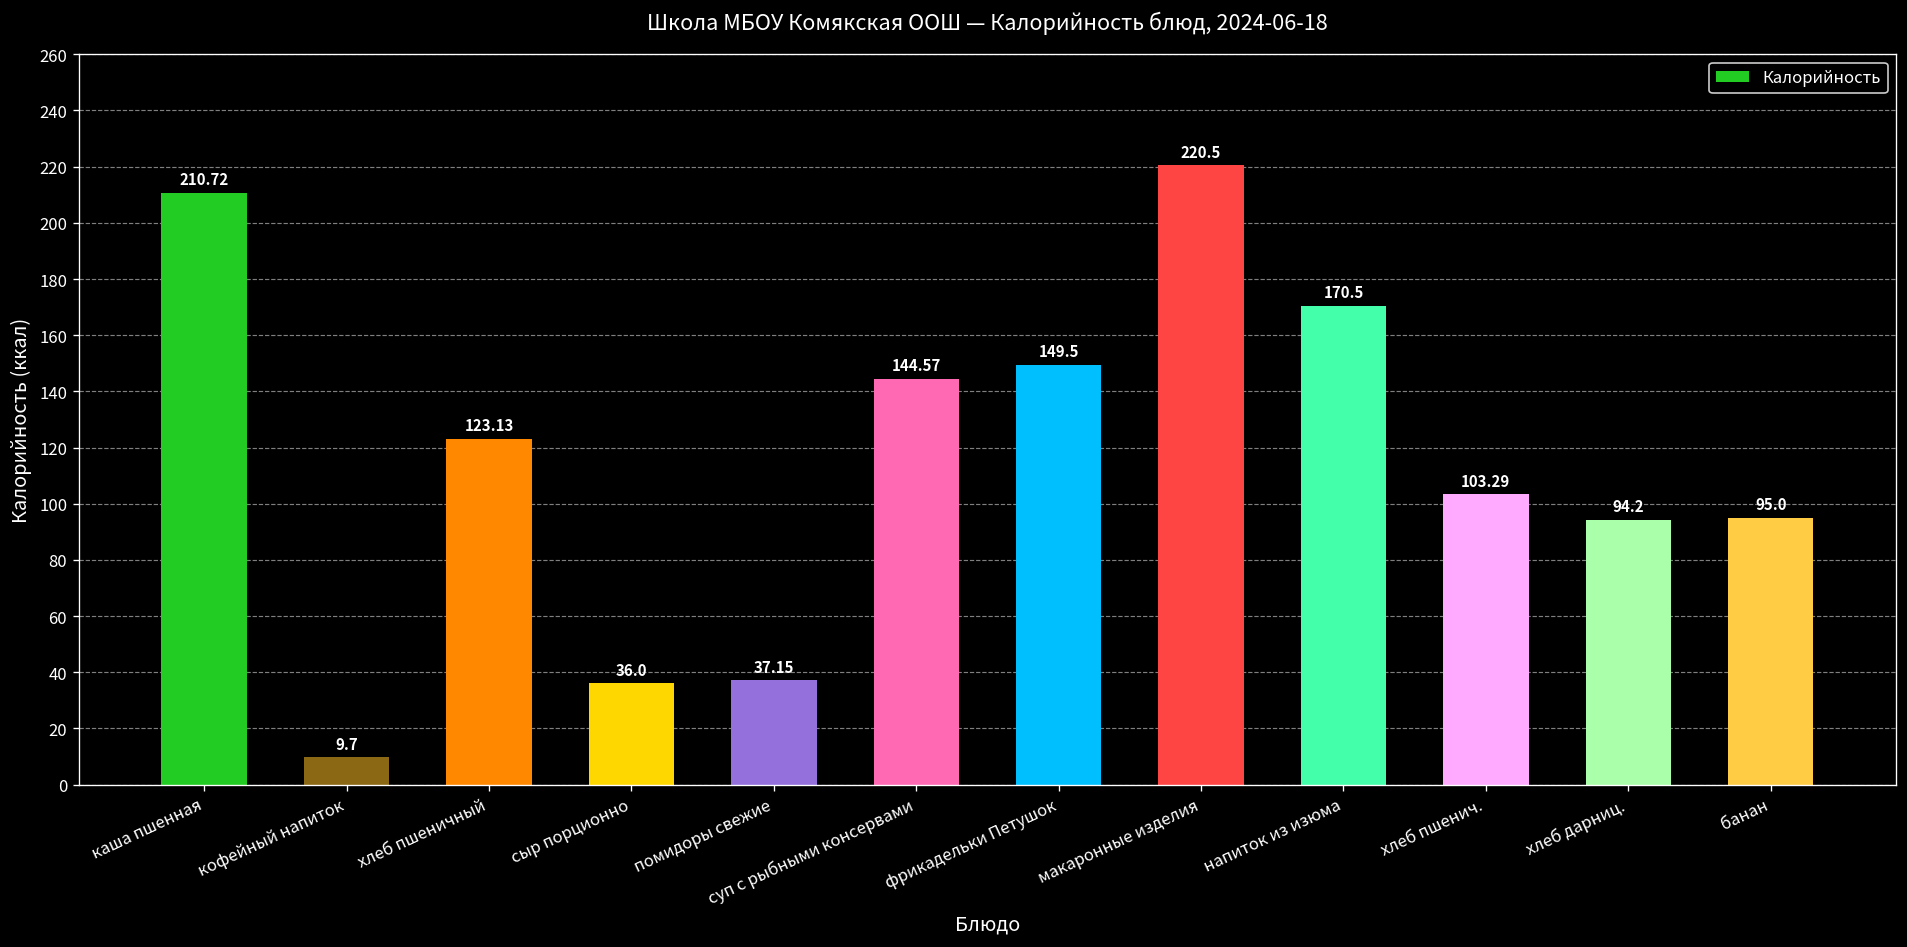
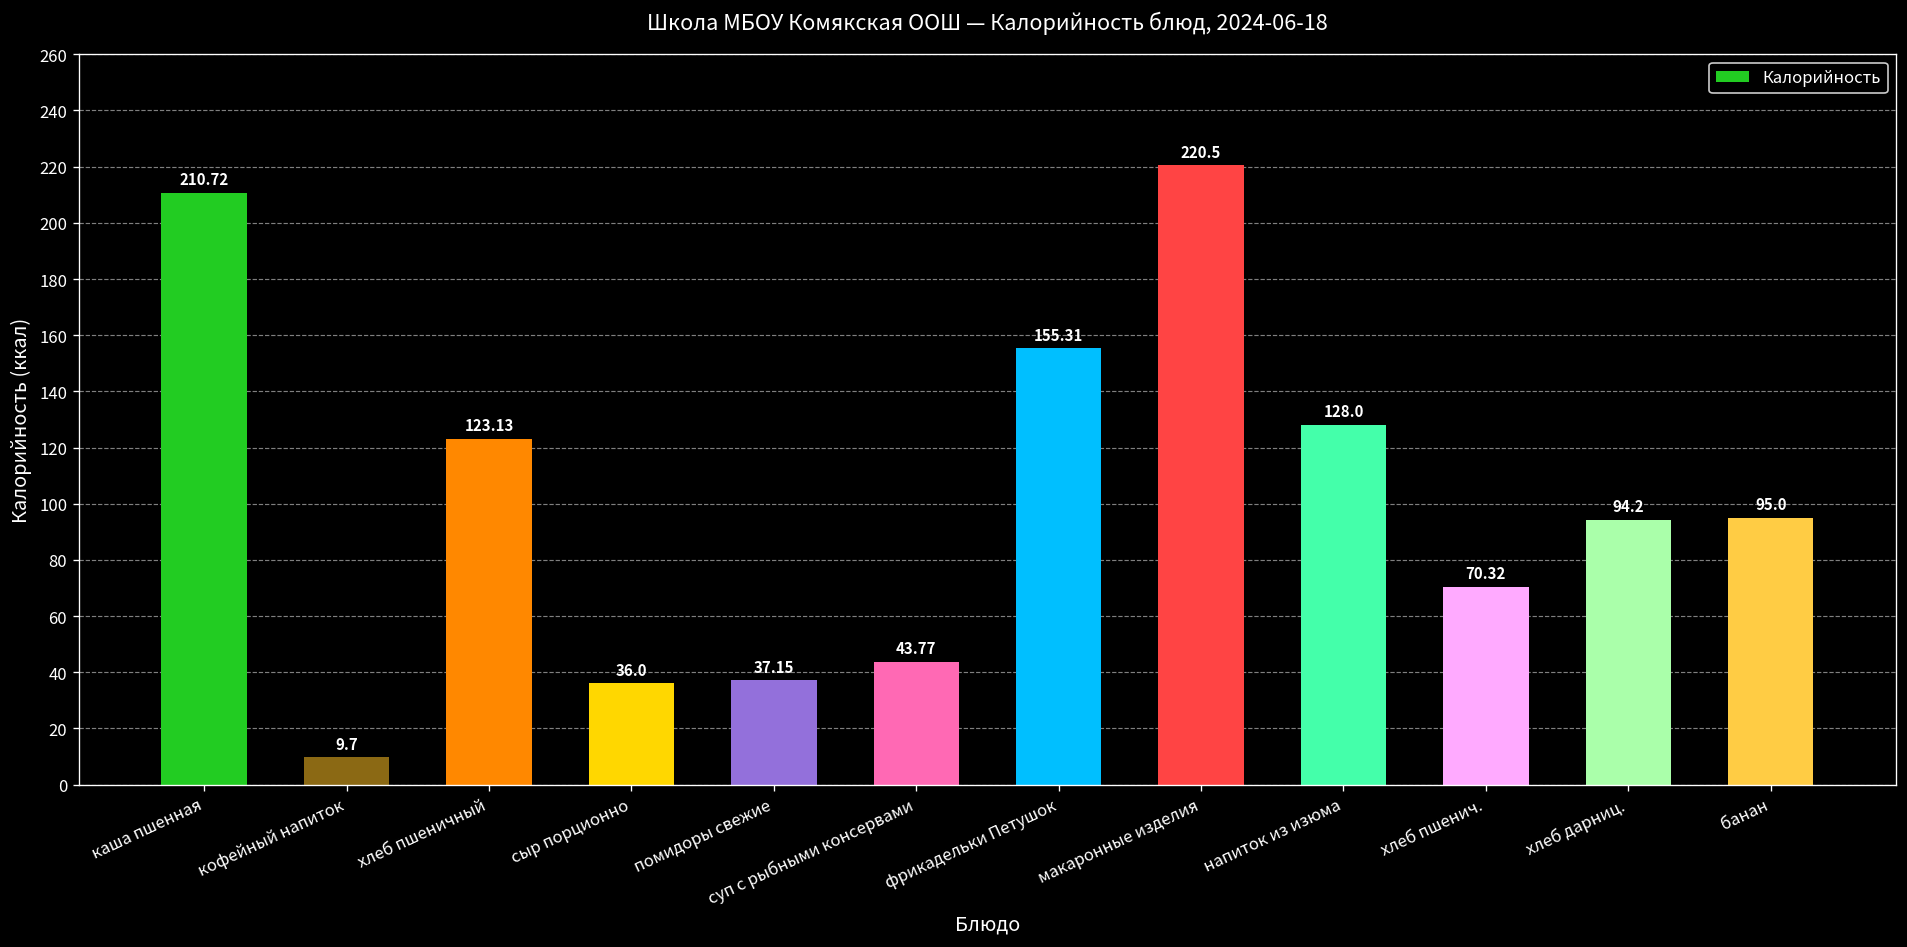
  {
    "каша пшенная": 210.72,
    "кофейный напиток": 9.7,
    "хлеб пшеничный": 123.13,
    "сыр порционно": 36.0,
    "помидоры свежие": 37.15,
-   "суп с рыбными консервами": 144.57,
-   "фрикадельки Петушок": 149.5,
+   "суп с рыбными консервами": 43.77,
+   "фрикадельки Петушок": 155.31,
    "макаронные изделия": 220.5,
-   "напиток из изюма": 170.5,
-   "хлеб пшенич.": 103.29,
+   "напиток из изюма": 128.0,
+   "хлеб пшенич.": 70.32,
    "хлеб дарниц.": 94.2,
    "банан": 95.0
  }
